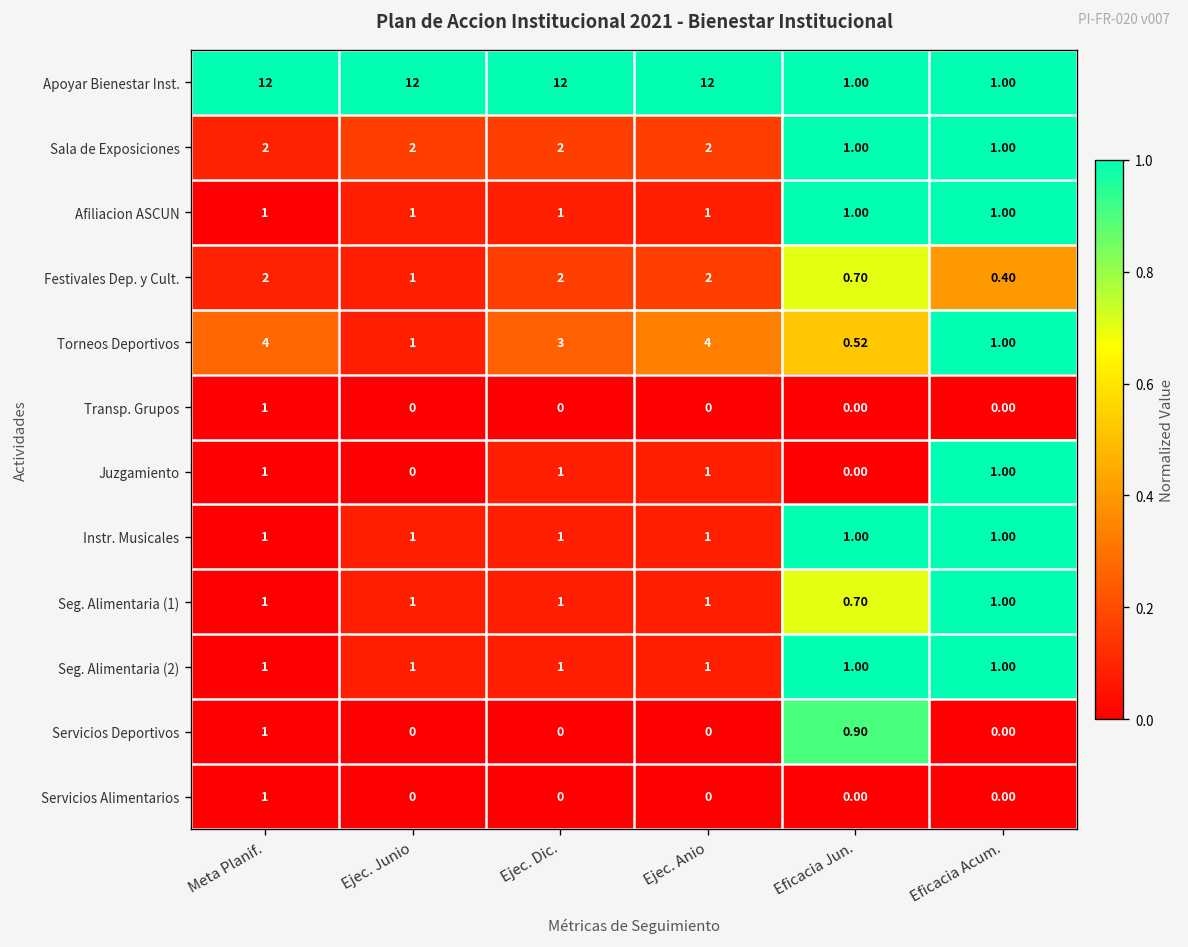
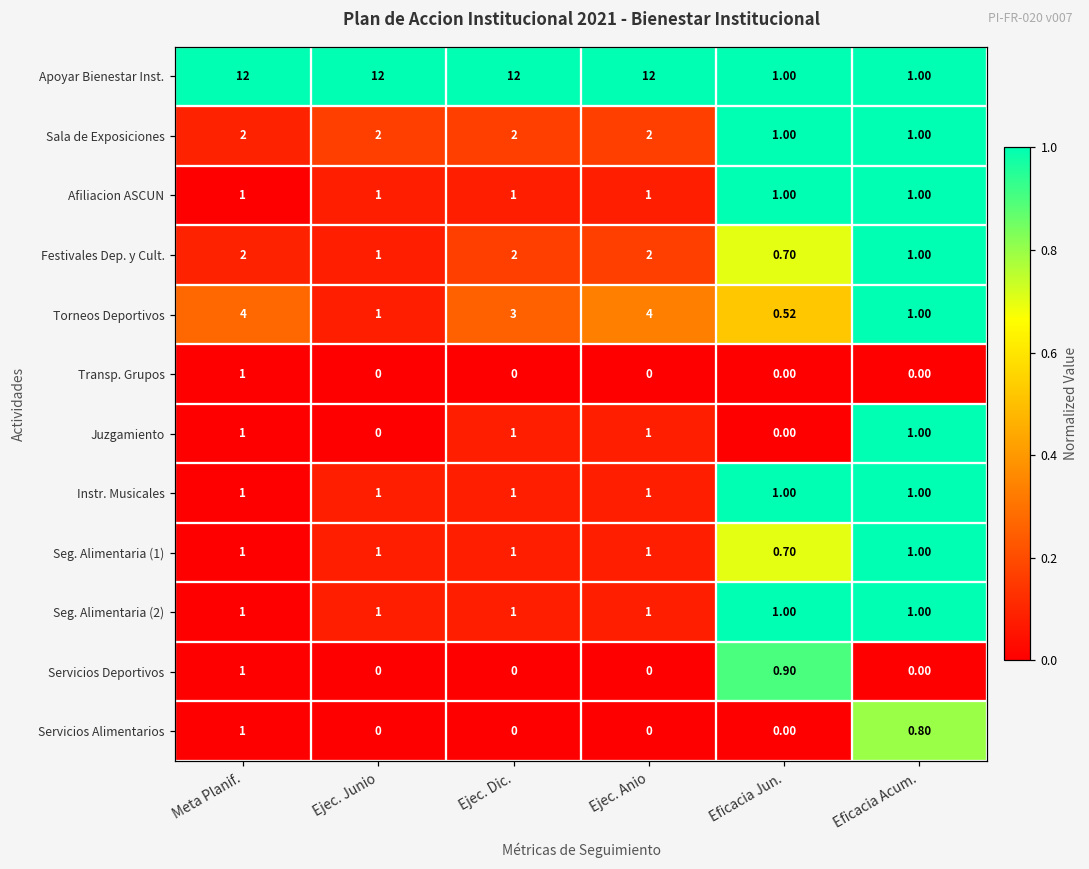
  {
    "Apoyar Bienestar Inst.": {
      "Meta Planif.": 12,
      "Ejec. Junio": 12,
      "Ejec. Dic.": 12,
      "Ejec. Anio": 12,
      "Eficacia Jun.": 1.00,
      "Eficacia Acum.": 1.00
    },
    "Sala de Exposiciones": {
      "Meta Planif.": 2,
      "Ejec. Junio": 2,
      "Ejec. Dic.": 2,
      "Ejec. Anio": 2,
      "Eficacia Jun.": 1.00,
      "Eficacia Acum.": 1.00
    },
    "Afiliacion ASCUN": {
      "Meta Planif.": 1,
      "Ejec. Junio": 1,
      "Ejec. Dic.": 1,
      "Ejec. Anio": 1,
      "Eficacia Jun.": 1.00,
      "Eficacia Acum.": 1.00
    },
    "Festivales Dep. y Cult.": {
      "Meta Planif.": 2,
      "Ejec. Junio": 1,
      "Ejec. Dic.": 2,
      "Ejec. Anio": 2,
      "Eficacia Jun.": 0.70,
-     "Eficacia Acum.": 0.40
+     "Eficacia Acum.": 1.00
    },
    "Torneos Deportivos": {
      "Meta Planif.": 4,
      "Ejec. Junio": 1,
      "Ejec. Dic.": 3,
      "Ejec. Anio": 4,
      "Eficacia Jun.": 0.52,
      "Eficacia Acum.": 1.00
    },
    "Transp. Grupos": {
      "Meta Planif.": 1,
      "Ejec. Junio": 0,
      "Ejec. Dic.": 0,
      "Ejec. Anio": 0,
      "Eficacia Jun.": 0.00,
      "Eficacia Acum.": 0.00
    },
    "Juzgamiento": {
      "Meta Planif.": 1,
      "Ejec. Junio": 0,
      "Ejec. Dic.": 1,
      "Ejec. Anio": 1,
      "Eficacia Jun.": 0.00,
      "Eficacia Acum.": 1.00
    },
    "Instr. Musicales": {
      "Meta Planif.": 1,
      "Ejec. Junio": 1,
      "Ejec. Dic.": 1,
      "Ejec. Anio": 1,
      "Eficacia Jun.": 1.00,
      "Eficacia Acum.": 1.00
    },
    "Seg. Alimentaria (1)": {
      "Meta Planif.": 1,
      "Ejec. Junio": 1,
      "Ejec. Dic.": 1,
      "Ejec. Anio": 1,
      "Eficacia Jun.": 0.70,
      "Eficacia Acum.": 1.00
    },
    "Seg. Alimentaria (2)": {
      "Meta Planif.": 1,
      "Ejec. Junio": 1,
      "Ejec. Dic.": 1,
      "Ejec. Anio": 1,
      "Eficacia Jun.": 1.00,
      "Eficacia Acum.": 1.00
    },
    "Servicios Deportivos": {
      "Meta Planif.": 1,
      "Ejec. Junio": 0,
      "Ejec. Dic.": 0,
      "Ejec. Anio": 0,
      "Eficacia Jun.": 0.90,
      "Eficacia Acum.": 0.00
    },
    "Servicios Alimentarios": {
      "Meta Planif.": 1,
      "Ejec. Junio": 0,
      "Ejec. Dic.": 0,
      "Ejec. Anio": 0,
      "Eficacia Jun.": 0.00,
-     "Eficacia Acum.": 0.00
+     "Eficacia Acum.": 0.80
    }
  }
